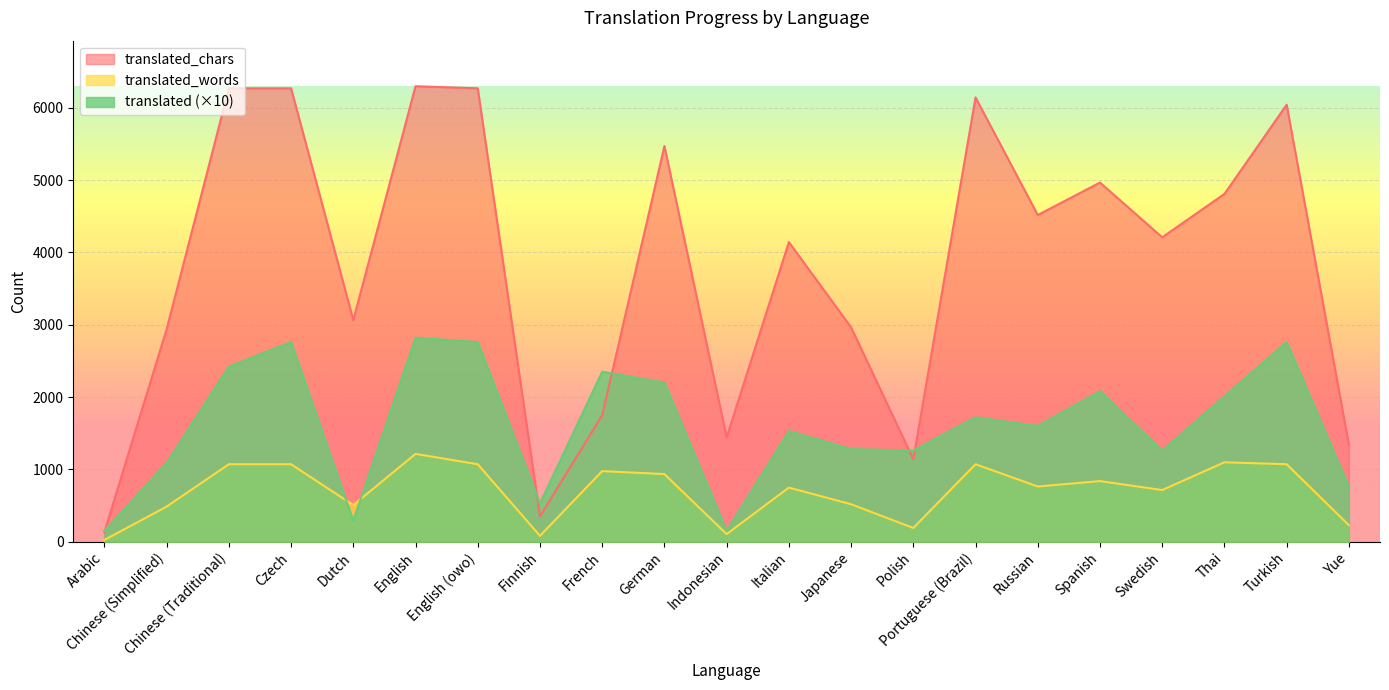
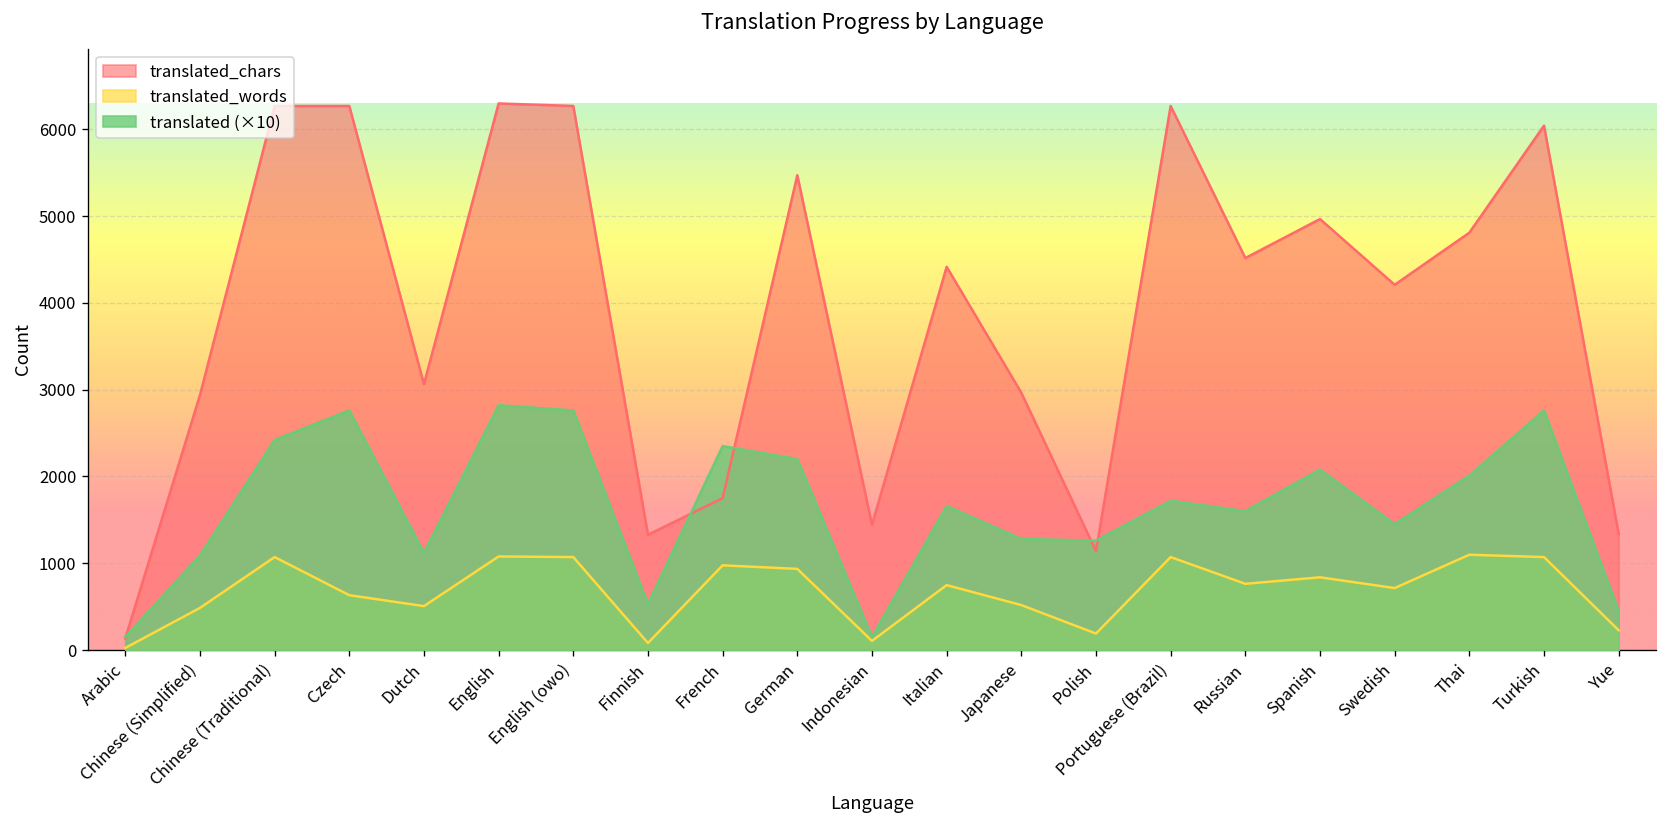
  {
    "translated_chars": {
      "Chinese (Simplified)": 2900,
      "Czech": 6300,
      "Dutch": 3100,
      "English": 6300,
      "English (owo)": 6300,
-     "Finnish": 400,
+     "Finnish": 1300,
      "French": 1800,
      "German": 5500,
      "Indonesian": 1400,
-     "Italian": 4100,
+     "Italian": 4400,
      "Japanese": 3000,
      "Polish": 1100,
-     "Portuguese (Brazil)": 6100,
+     "Portuguese (Brazil)": 6300,
      "Russian": 4500,
      "Spanish": 5000,
      "Swedish": 4200,
      "Thai": 4800,
      "Turkish": 6000,
      "Yue": 1300
    },
    "translated_words": {
      "Arabic": 0,
      "Chinese (Simplified)": 500,
      "Chinese (Traditional)": 1100,
-     "Czech": 1100,
+     "Czech": 600,
      "Dutch": 500,
-     "English": 1200,
+     "English": 1100,
      "English (owo)": 1100,
      "Finnish": 100,
      "French": 1000,
      "German": 900,
      "Indonesian": 100,
      "Italian": 700,
      "Japanese": 500,
      "Polish": 200,
      "Portuguese (Brazil)": 1100,
      "Russian": 800,
      "Spanish": 800,
      "Swedish": 700,
      "Thai": 1100,
      "Turkish": 1100,
      "Yue": 200
    },
    "translated (×10)": {
      "Chinese (Simplified)": 1100,
      "Chinese (Traditional)": 2400,
      "Czech": 2800,
-     "Dutch": 300,
+     "Dutch": 1100,
      "English": 2800,
      "English (owo)": 2800,
      "Finnish": 500,
      "French": 2400,
      "German": 2200,
      "Indonesian": 200,
-     "Italian": 1500,
+     "Italian": 1700,
      "Japanese": 1300,
      "Polish": 1300,
      "Portuguese (Brazil)": 1700,
      "Russian": 1600,
      "Spanish": 2100,
-     "Swedish": 1300,
+     "Swedish": 1500,
      "Thai": 2000,
      "Turkish": 2800,
-     "Yue": 800
+     "Yue": 500
    }
  }
